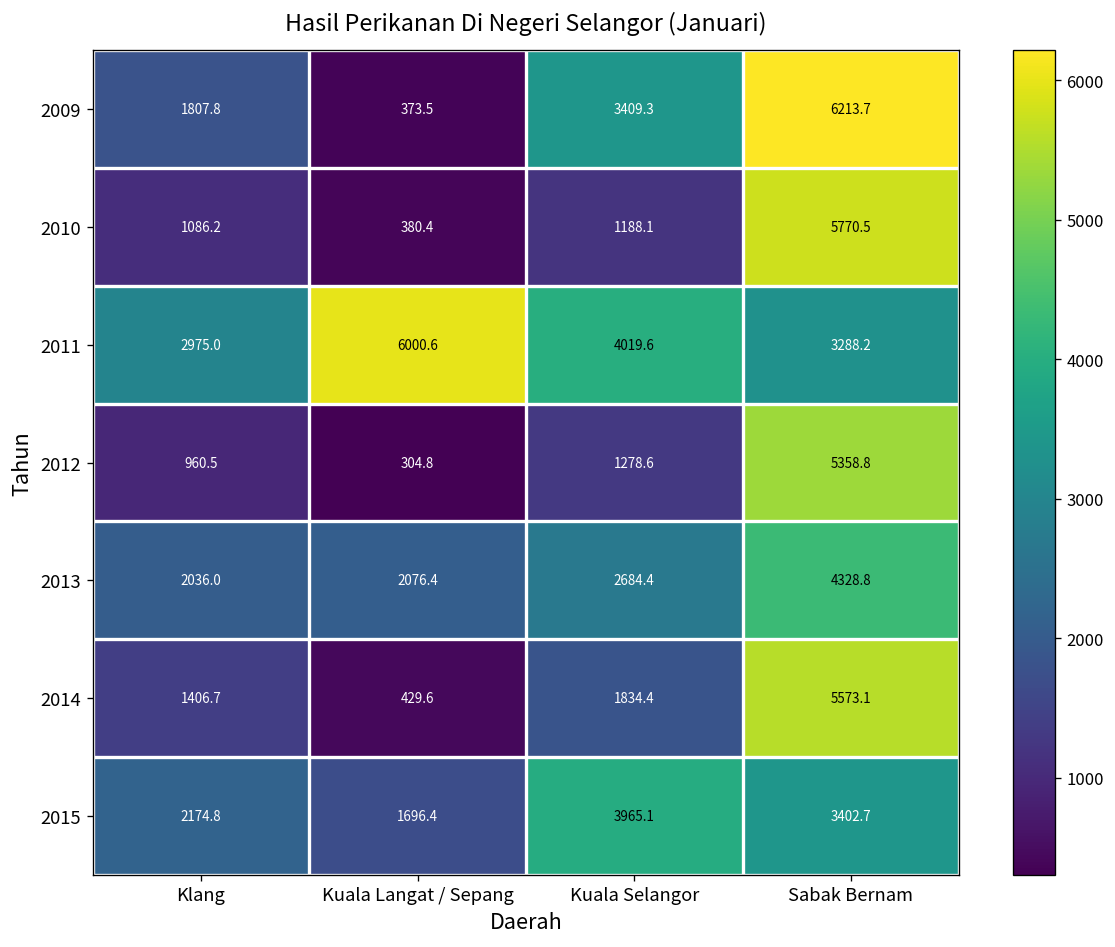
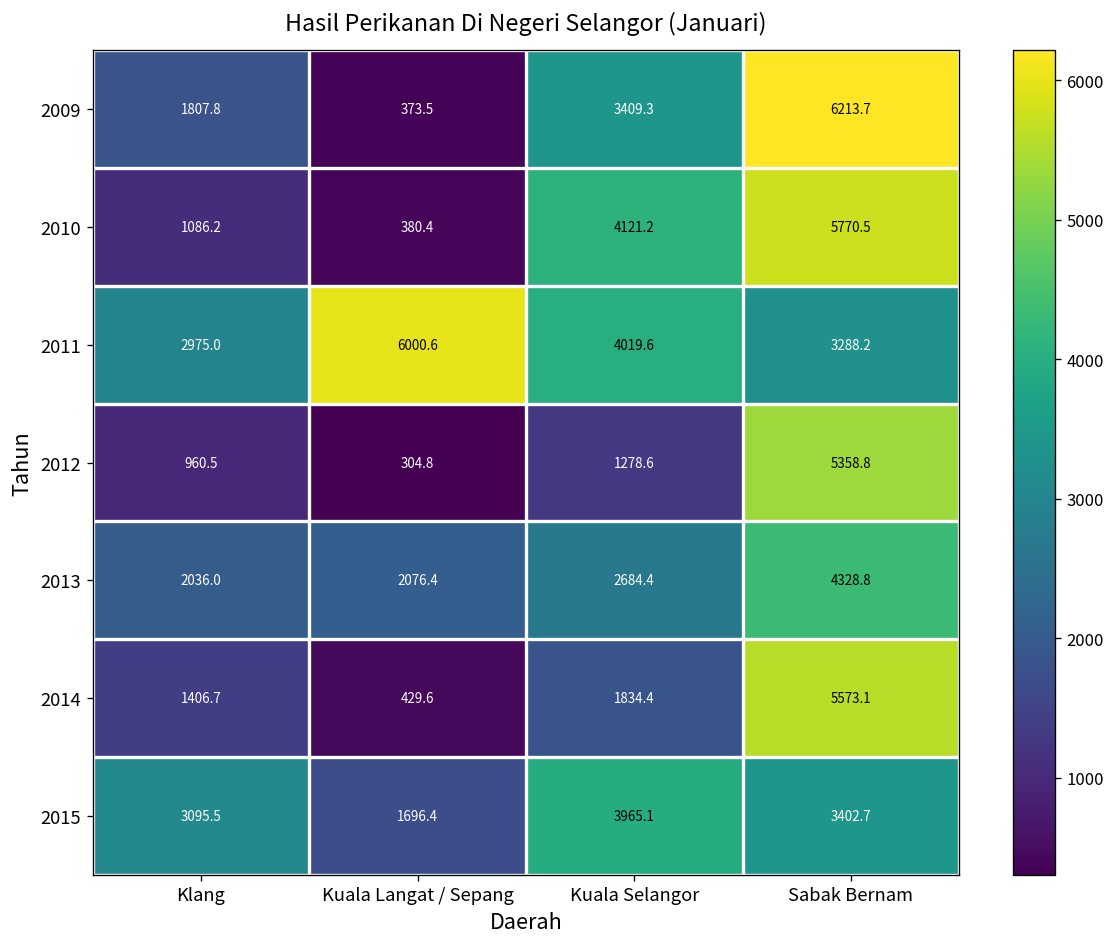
  {
    "2009": {
      "Klang": 1807.8,
      "Kuala Langat / Sepang": 373.5,
      "Kuala Selangor": 3409.3,
      "Sabak Bernam": 6213.7
    },
    "2010": {
      "Klang": 1086.2,
      "Kuala Langat / Sepang": 380.4,
-     "Kuala Selangor": 1188.1,
+     "Kuala Selangor": 4121.2,
      "Sabak Bernam": 5770.5
    },
    "2011": {
      "Klang": 2975.0,
      "Kuala Langat / Sepang": 6000.6,
      "Kuala Selangor": 4019.6,
      "Sabak Bernam": 3288.2
    },
    "2012": {
      "Klang": 960.5,
      "Kuala Langat / Sepang": 304.8,
      "Kuala Selangor": 1278.6,
      "Sabak Bernam": 5358.8
    },
    "2013": {
      "Klang": 2036.0,
      "Kuala Langat / Sepang": 2076.4,
      "Kuala Selangor": 2684.4,
      "Sabak Bernam": 4328.8
    },
    "2014": {
      "Klang": 1406.7,
      "Kuala Langat / Sepang": 429.6,
      "Kuala Selangor": 1834.4,
      "Sabak Bernam": 5573.1
    },
    "2015": {
-     "Klang": 2174.8,
+     "Klang": 3095.5,
      "Kuala Langat / Sepang": 1696.4,
      "Kuala Selangor": 3965.1,
      "Sabak Bernam": 3402.7
    }
  }
